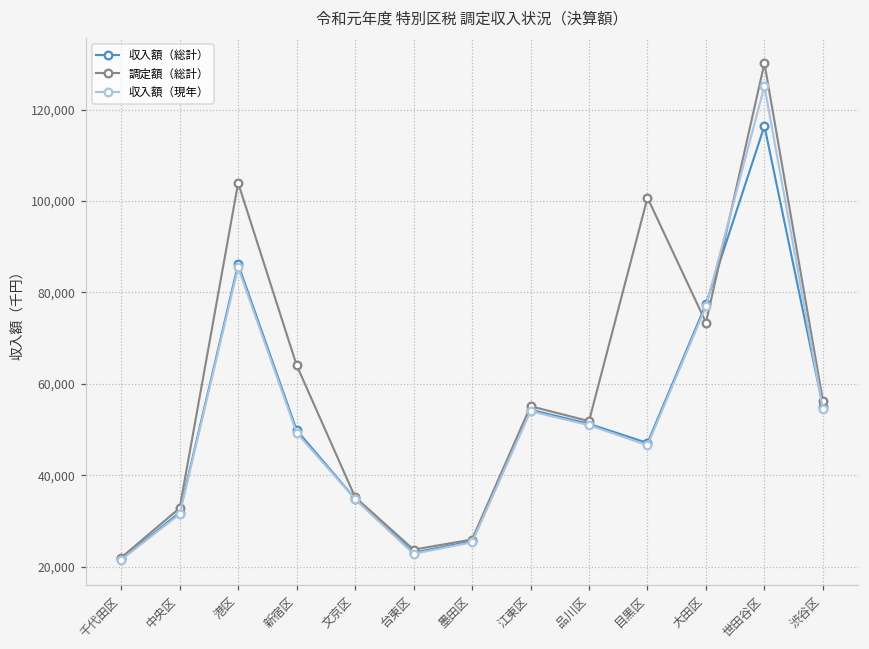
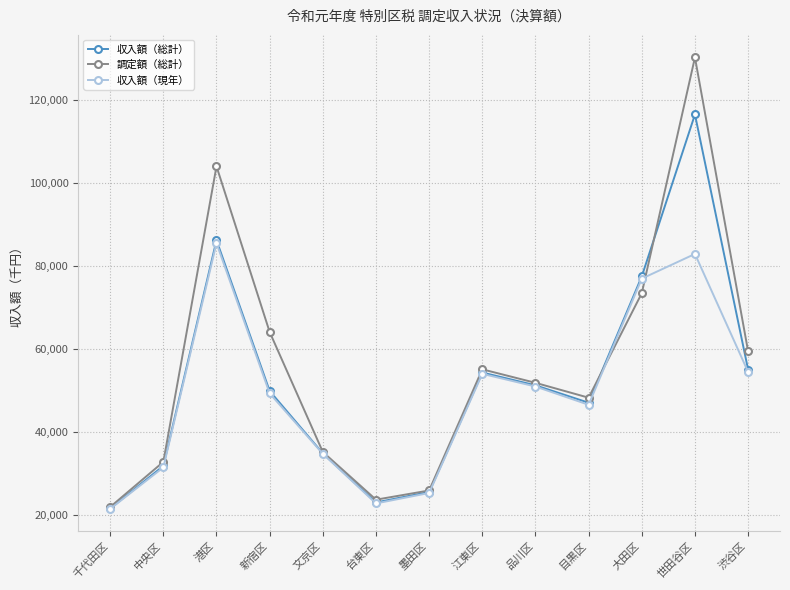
  {
    "収入額（総計）": {
      "港区": "86,000",
      "世田谷区": "116,000"
    },
    "調定額（総計）": {
      "中央区": "33,000",
      "港区": "104,000",
      "新宿区": "64,000",
      "台東区": "24,000",
      "江東区": "55,000",
-     "目黒区": "101,000",
+     "目黒区": "48,000",
      "大田区": "73,000",
      "世田谷区": "130,000",
-     "渋谷区": "56,000"
+     "渋谷区": "59,000"
    },
    "収入額（現年）": {
      "港区": "85,000",
-     "世田谷区": "125,000"
+     "世田谷区": "83,000"
    }
  }
